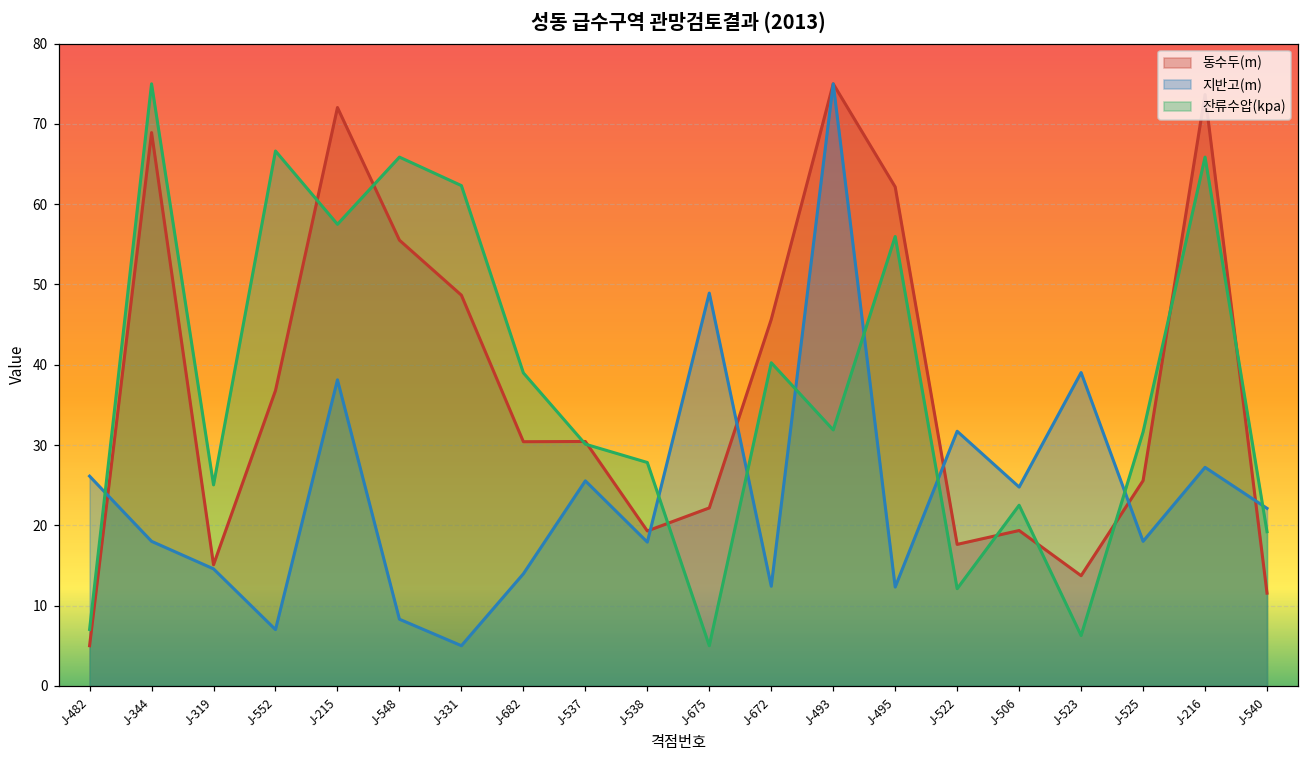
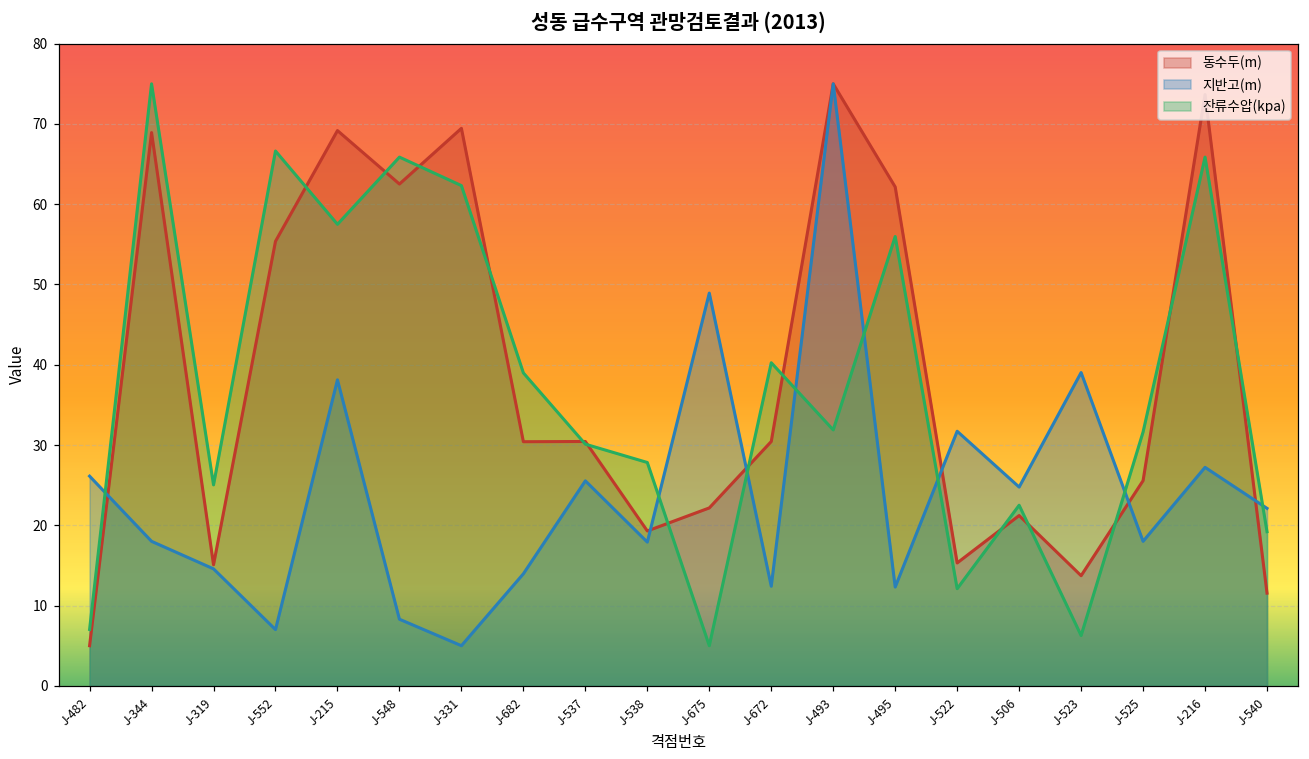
  {
    "동수두(m)": {
      "J-482": 5,
      "J-344": 69,
      "J-319": 15,
-     "J-552": 37,
-     "J-215": 72,
-     "J-548": 56,
-     "J-331": 49,
+     "J-552": 55,
+     "J-215": 69,
+     "J-548": 63,
+     "J-331": 69,
      "J-682": 30,
      "J-538": 19,
      "J-675": 22,
-     "J-672": 46,
+     "J-672": 30,
      "J-495": 62,
-     "J-522": 18,
-     "J-506": 19,
+     "J-522": 15,
+     "J-506": 21,
      "J-523": 14,
      "J-525": 26,
      "J-540": 12
    }
  }
